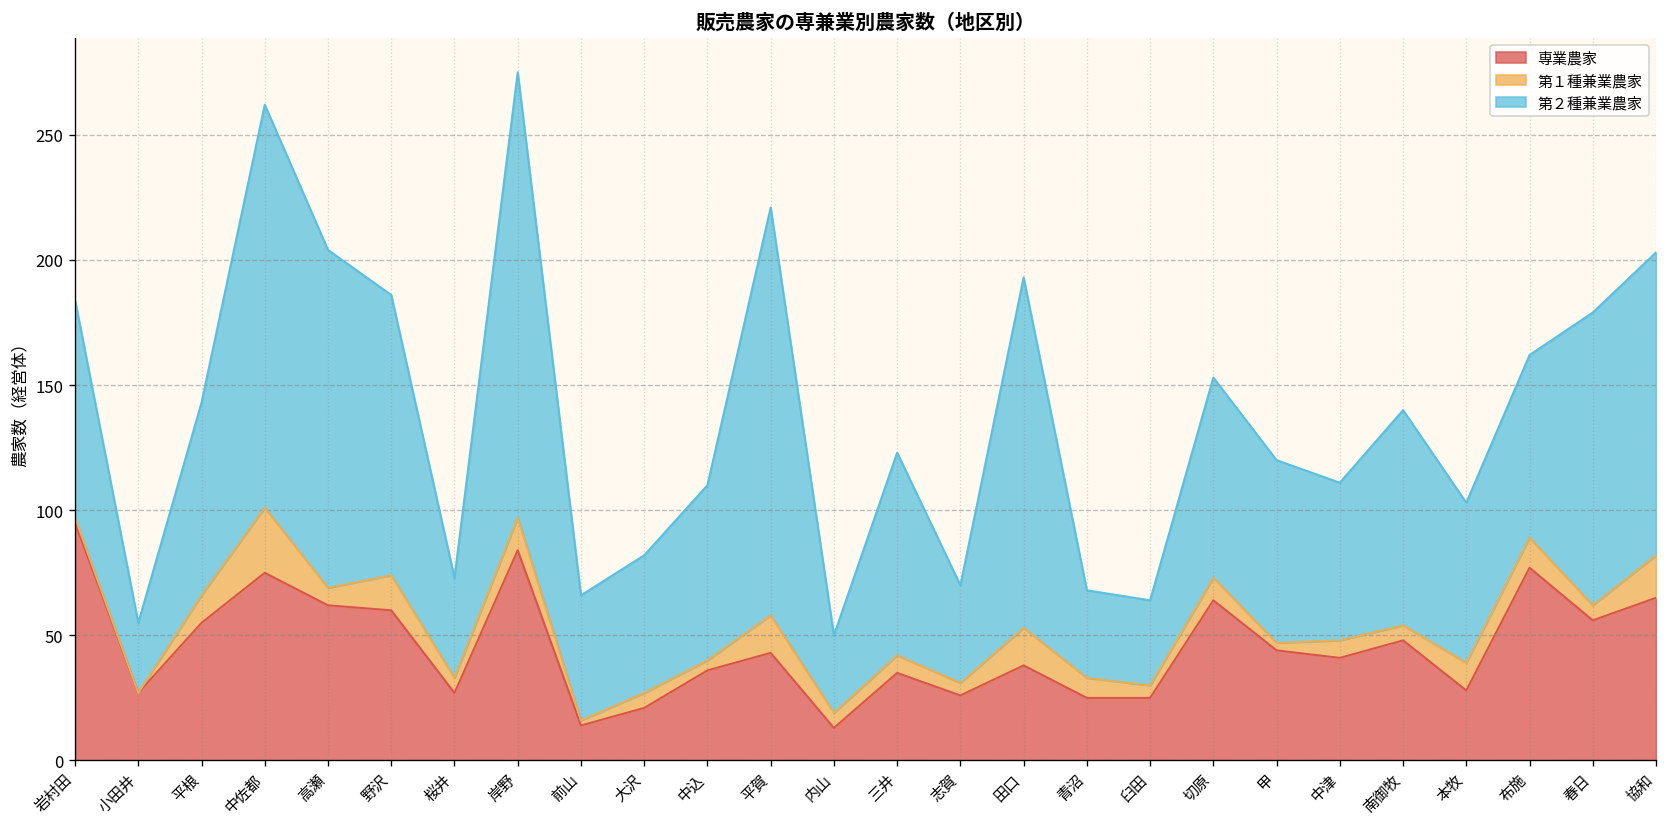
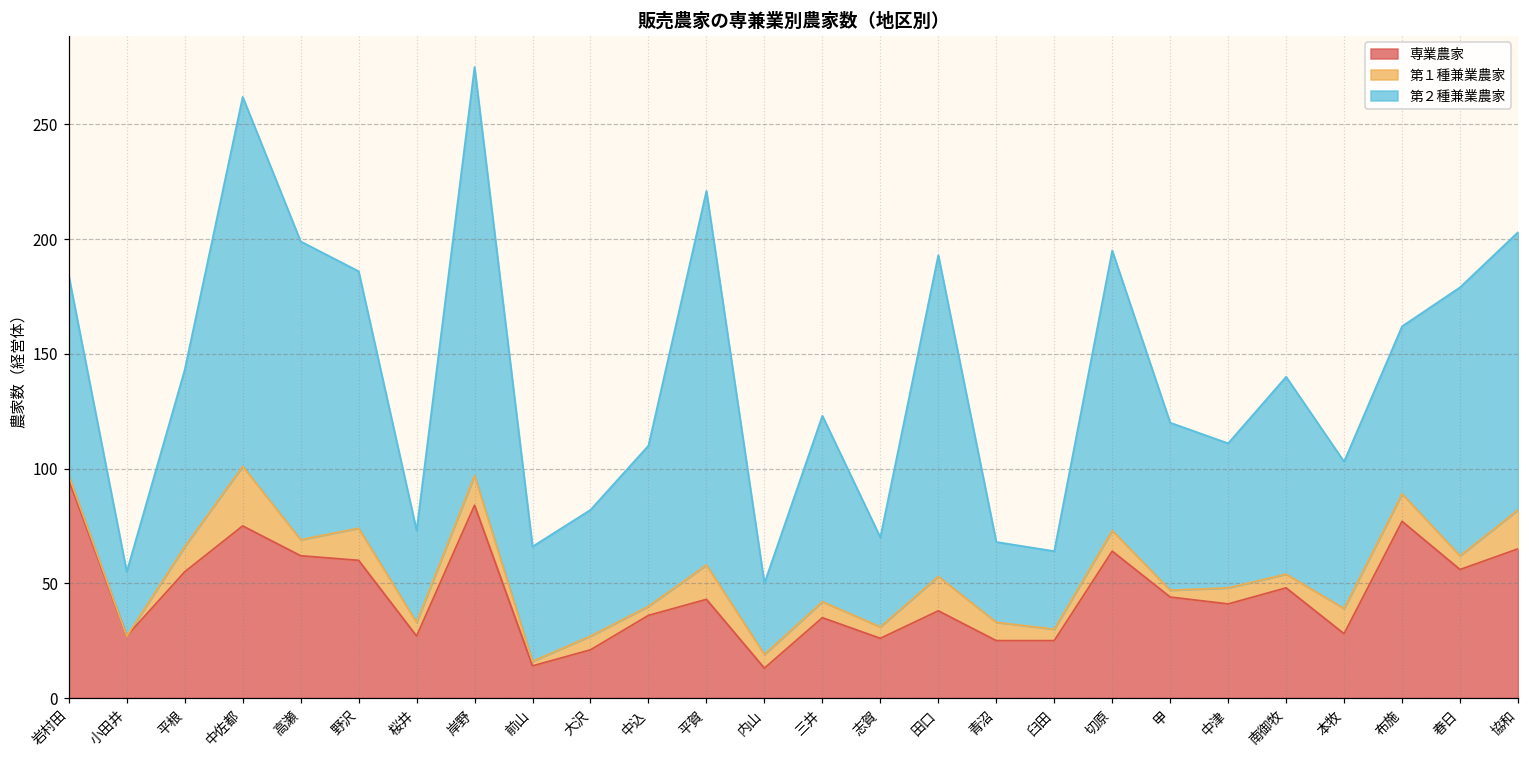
  {
    "専業農家": {
      "岩村田": 95,
      "平根": 55,
      "中佐都": 75,
      "高瀬": 62,
      "野沢": 60,
      "桜井": 27,
      "岸野": 84,
      "前山": 14,
      "大沢": 21,
      "中込": 36,
      "平賀": 43,
      "内山": 13,
      "三井": 35,
      "志賀": 26,
      "田口": 38,
      "青沼": 25,
      "臼田": 25,
      "切原": 64,
      "甲": 44,
      "中津": 41,
      "南御牧": 48,
      "本牧": 28,
      "布施": 77,
      "春日": 56,
      "協和": 65
    },
    "第１種兼業農家": {
      "岩村田": 2,
      "平根": 11,
      "中佐都": 26,
      "高瀬": 7,
      "野沢": 14,
      "桜井": 6,
      "岸野": 13,
      "前山": 2,
      "大沢": 6,
      "中込": 4,
      "平賀": 15,
      "内山": 6,
      "三井": 7,
      "志賀": 5,
      "田口": 15,
      "青沼": 8,
      "臼田": 5,
      "切原": 9,
      "甲": 3,
      "中津": 7,
      "南御牧": 6,
      "本牧": 11,
      "布施": 12,
      "春日": 6,
      "協和": 17
    },
    "第２種兼業農家": {
      "岩村田": 87,
      "小田井": 28,
      "平根": 77,
      "中佐都": 161,
-     "高瀬": 135,
+     "高瀬": 130,
      "野沢": 112,
      "桜井": 40,
      "岸野": 178,
      "前山": 50,
      "大沢": 55,
      "中込": 70,
      "平賀": 163,
      "内山": 31,
      "三井": 81,
      "志賀": 39,
      "田口": 140,
      "青沼": 35,
      "臼田": 34,
-     "切原": 80,
+     "切原": 122,
      "甲": 73,
      "中津": 63,
      "南御牧": 86,
      "本牧": 64,
      "布施": 73,
      "春日": 117,
      "協和": 121
    }
  }
